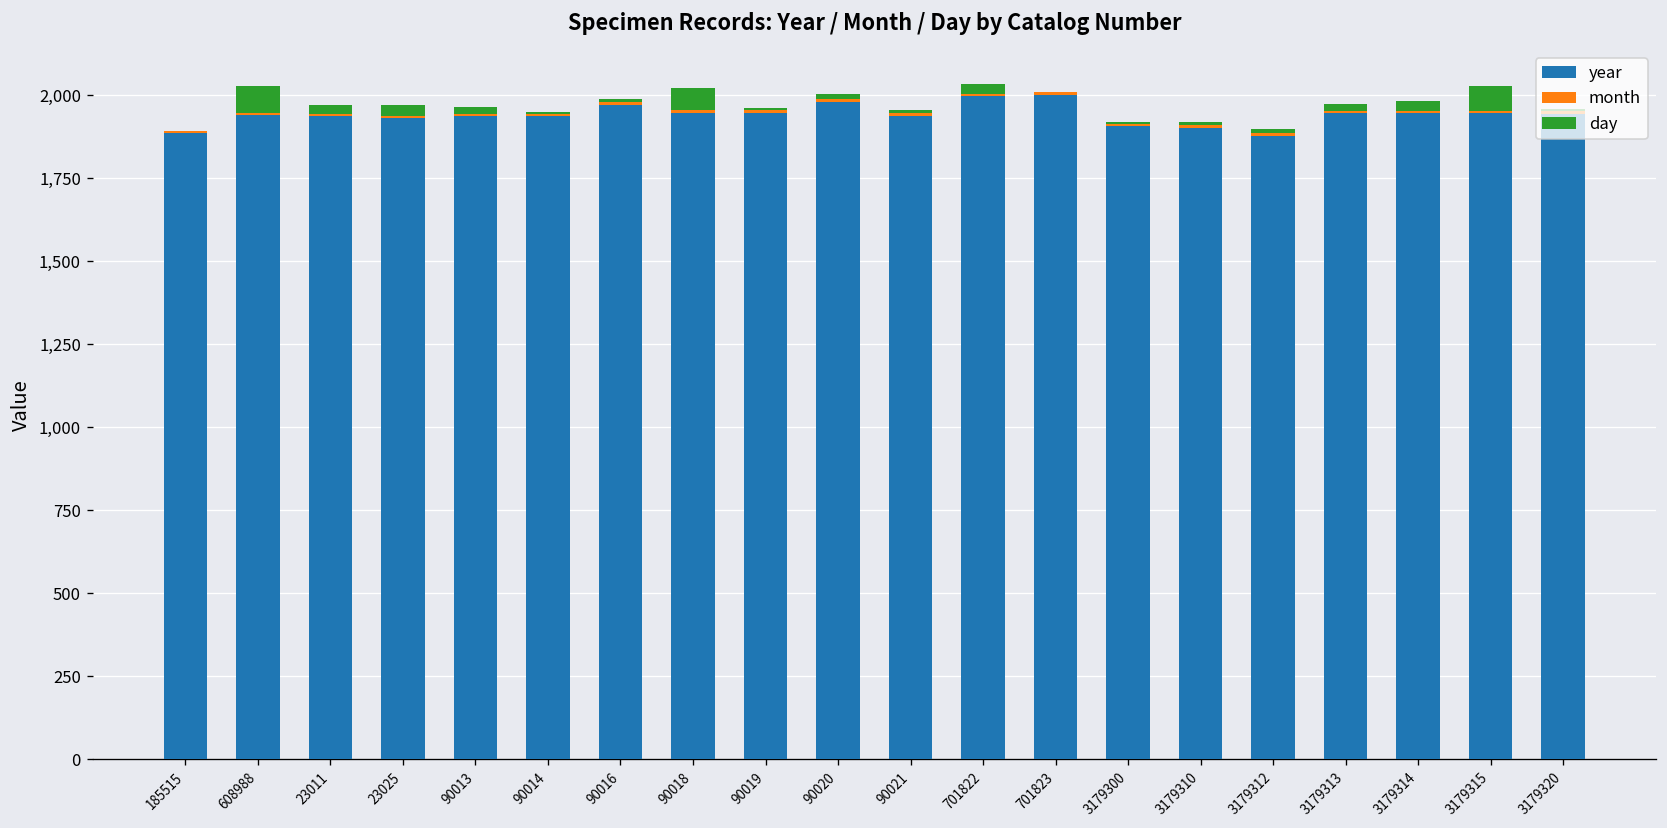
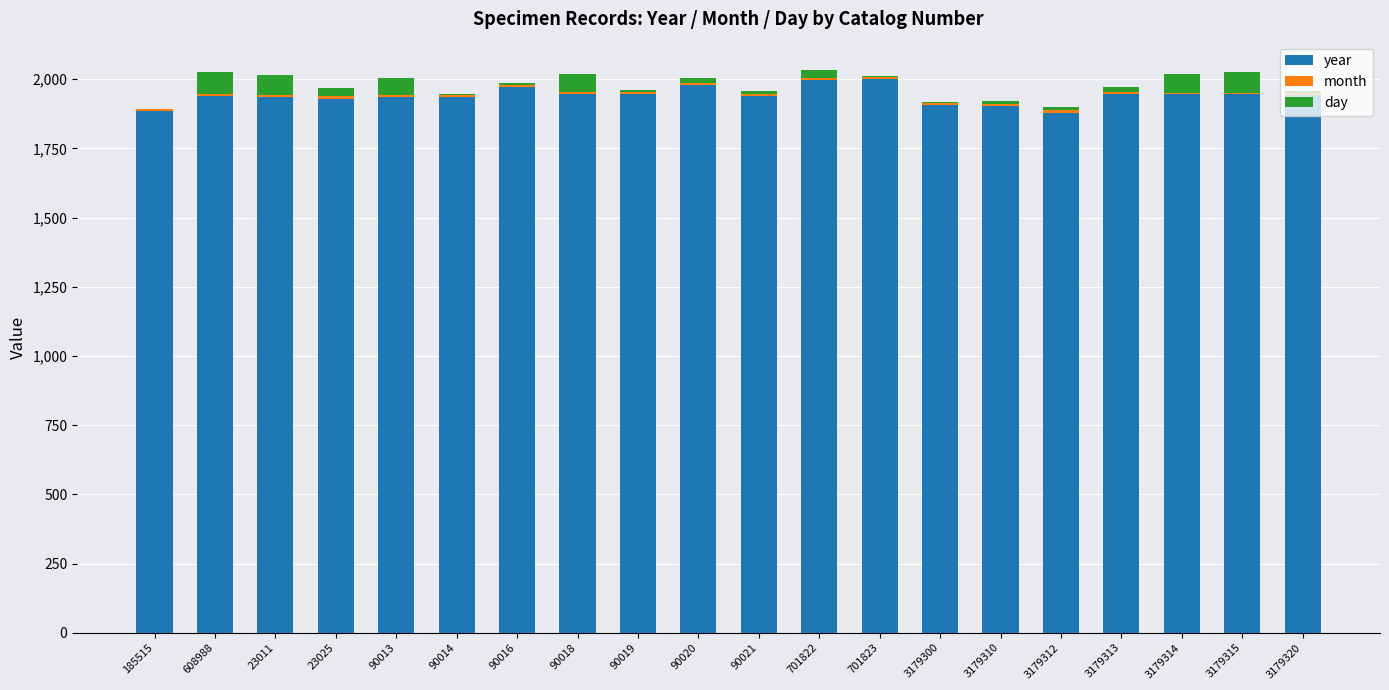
  {
    "year": {
      "185515": "1,890",
      "608988": "1,940",
      "23011": "1,940",
      "23025": "1,930",
      "90013": "1,940",
      "90014": "1,940",
      "90016": "1,970",
      "90018": "1,950",
      "90019": "1,950",
      "90020": "1,980",
      "90021": "1,940",
      "701822": "2,000",
      "701823": "2,000",
      "3179300": "1,910",
      "3179310": "1,900",
      "3179312": "1,880",
      "3179313": "1,950",
      "3179314": "1,950",
      "3179315": "1,950"
    },
    "day": {
      "185515": "0",
      "608988": "80",
-     "23011": "30",
+     "23011": "70",
      "23025": "30",
-     "90013": "20",
+     "90013": "60",
      "90016": "10",
      "90018": "70",
      "90020": "20",
      "90021": "10",
      "701822": "30",
      "3179310": "10",
      "3179312": "10",
      "3179313": "20",
-     "3179314": "30",
+     "3179314": "70",
      "3179315": "70"
    }
  }
